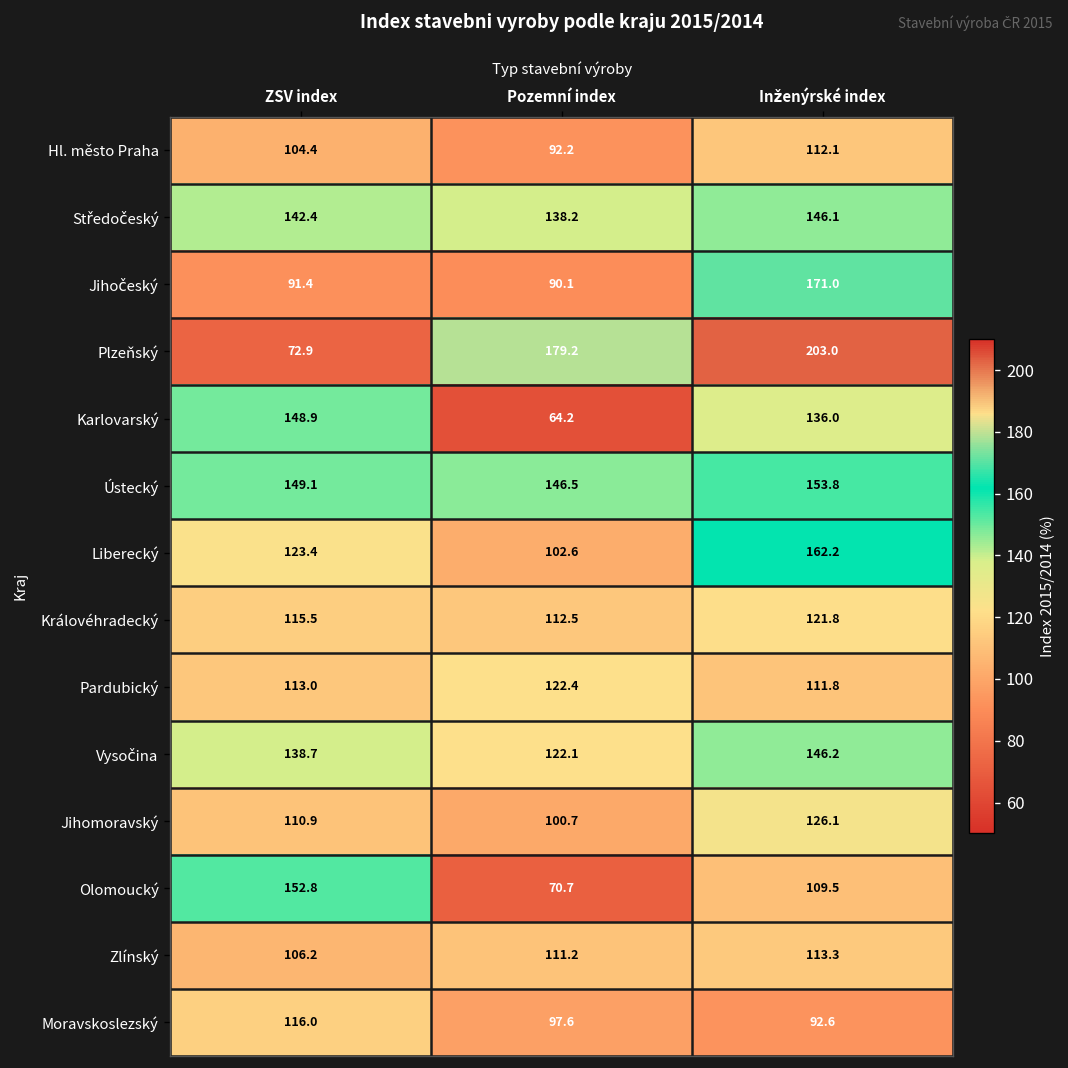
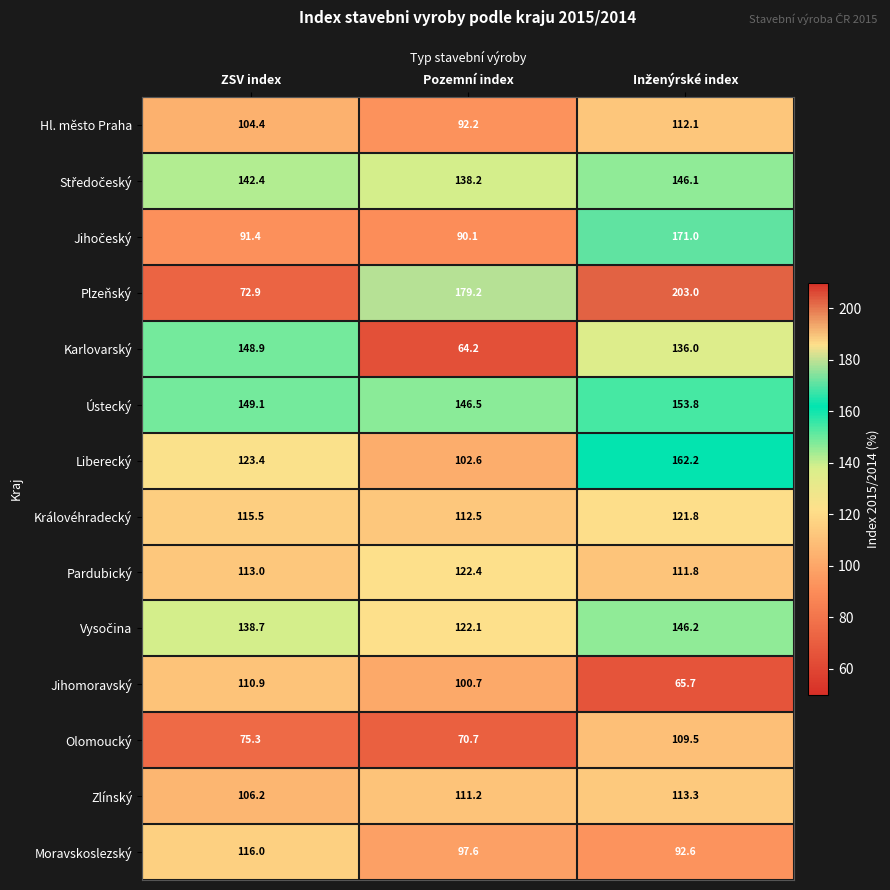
  {
    "Hl. město Praha": {
      "ZSV index": 104.4,
      "Pozemní index": 92.2,
      "Inženýrské index": 112.1
    },
    "Středočeský": {
      "ZSV index": 142.4,
      "Pozemní index": 138.2,
      "Inženýrské index": 146.1
    },
    "Jihočeský": {
      "ZSV index": 91.4,
      "Pozemní index": 90.1,
      "Inženýrské index": 171.0
    },
    "Plzeňský": {
      "ZSV index": 72.9,
      "Pozemní index": 179.2,
      "Inženýrské index": 203.0
    },
    "Karlovarský": {
      "ZSV index": 148.9,
      "Pozemní index": 64.2,
      "Inženýrské index": 136.0
    },
    "Ústecký": {
      "ZSV index": 149.1,
      "Pozemní index": 146.5,
      "Inženýrské index": 153.8
    },
    "Liberecký": {
      "ZSV index": 123.4,
      "Pozemní index": 102.6,
      "Inženýrské index": 162.2
    },
    "Královéhradecký": {
      "ZSV index": 115.5,
      "Pozemní index": 112.5,
      "Inženýrské index": 121.8
    },
    "Pardubický": {
      "ZSV index": 113.0,
      "Pozemní index": 122.4,
      "Inženýrské index": 111.8
    },
    "Vysočina": {
      "ZSV index": 138.7,
      "Pozemní index": 122.1,
      "Inženýrské index": 146.2
    },
    "Jihomoravský": {
      "ZSV index": 110.9,
      "Pozemní index": 100.7,
-     "Inženýrské index": 126.1
+     "Inženýrské index": 65.7
    },
    "Olomoucký": {
-     "ZSV index": 152.8,
+     "ZSV index": 75.3,
      "Pozemní index": 70.7,
      "Inženýrské index": 109.5
    },
    "Zlínský": {
      "ZSV index": 106.2,
      "Pozemní index": 111.2,
      "Inženýrské index": 113.3
    },
    "Moravskoslezský": {
      "ZSV index": 116.0,
      "Pozemní index": 97.6,
      "Inženýrské index": 92.6
    }
  }
